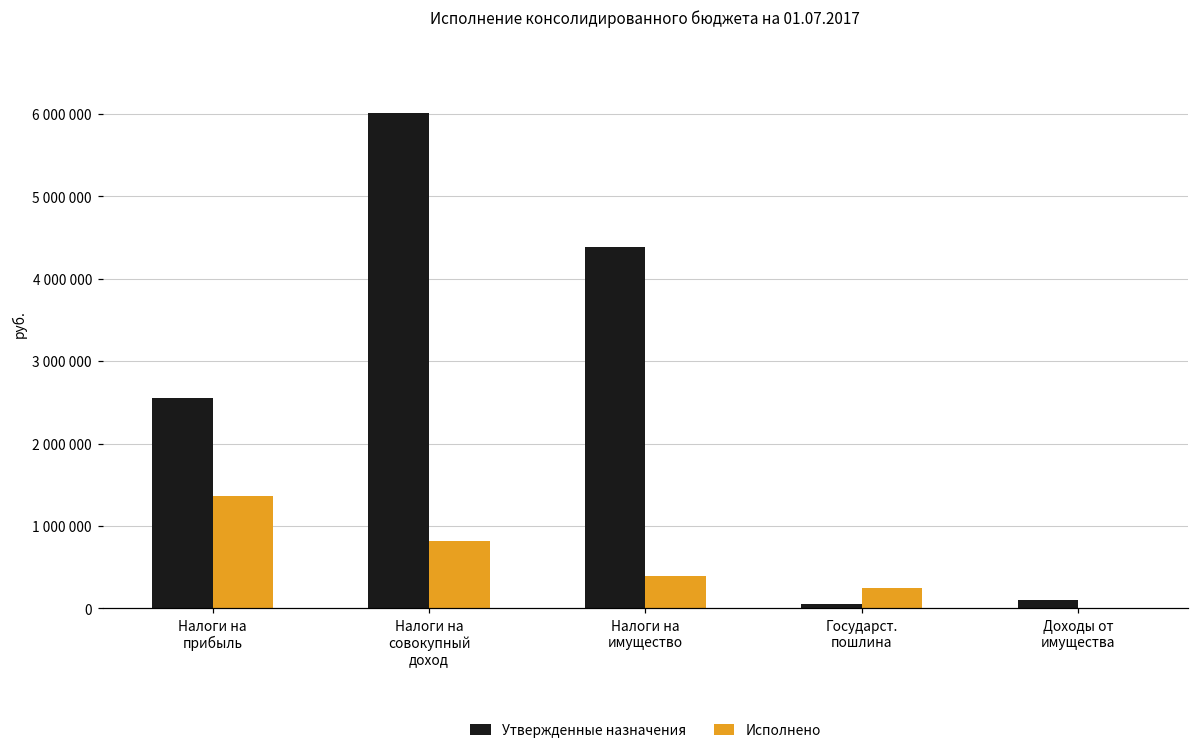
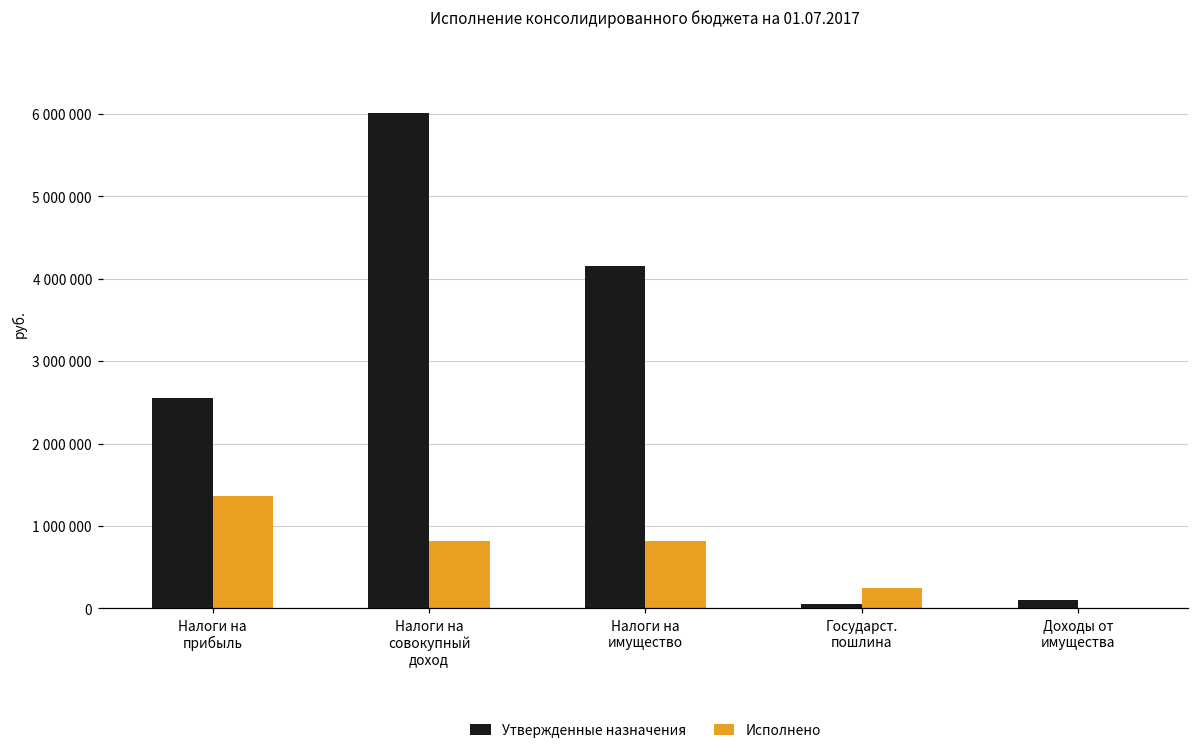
  {
    "Утвержденные назначения": {
      "Налоги на прибыль": 2600000,
      "Налоги на совокупный доход": 6000000,
-     "Налоги на имущество": 4400000,
+     "Налоги на имущество": 4200000,
      "Государст. пошлина": 100000,
      "Доходы от имущества": 100000
    },
    "Исполнено": {
      "Налоги на прибыль": 1400000,
      "Налоги на совокупный доход": 800000,
-     "Налоги на имущество": 400000,
+     "Налоги на имущество": 800000,
      "Государст. пошлина": 200000
    }
  }
